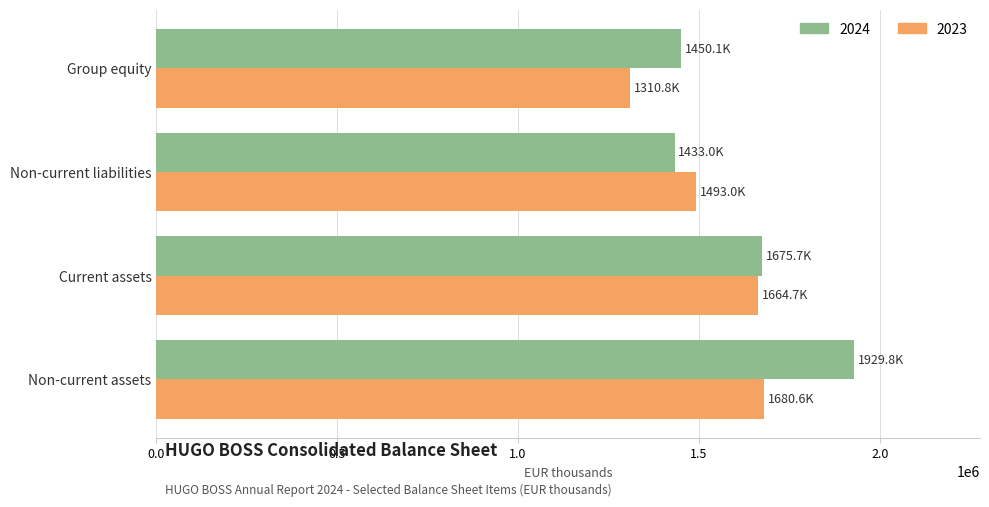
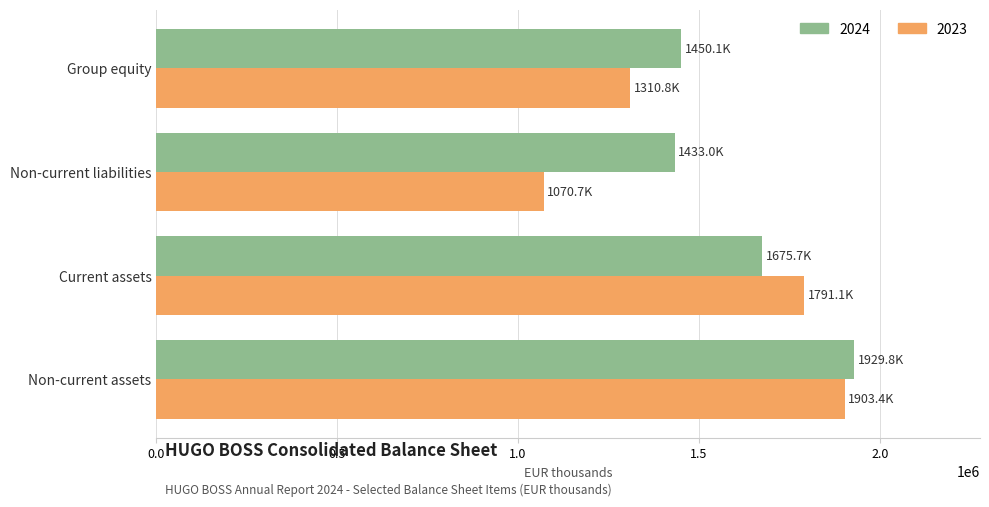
  {
    "2024": {
      "Group equity": "1450.1K",
      "Non-current liabilities": "1433.0K",
      "Current assets": "1675.7K",
      "Non-current assets": "1929.8K"
    },
    "2023": {
      "Group equity": "1310.8K",
-     "Non-current liabilities": "1493.0K",
-     "Current assets": "1664.7K",
-     "Non-current assets": "1680.6K"
+     "Non-current liabilities": "1070.7K",
+     "Current assets": "1791.1K",
+     "Non-current assets": "1903.4K"
    }
  }
